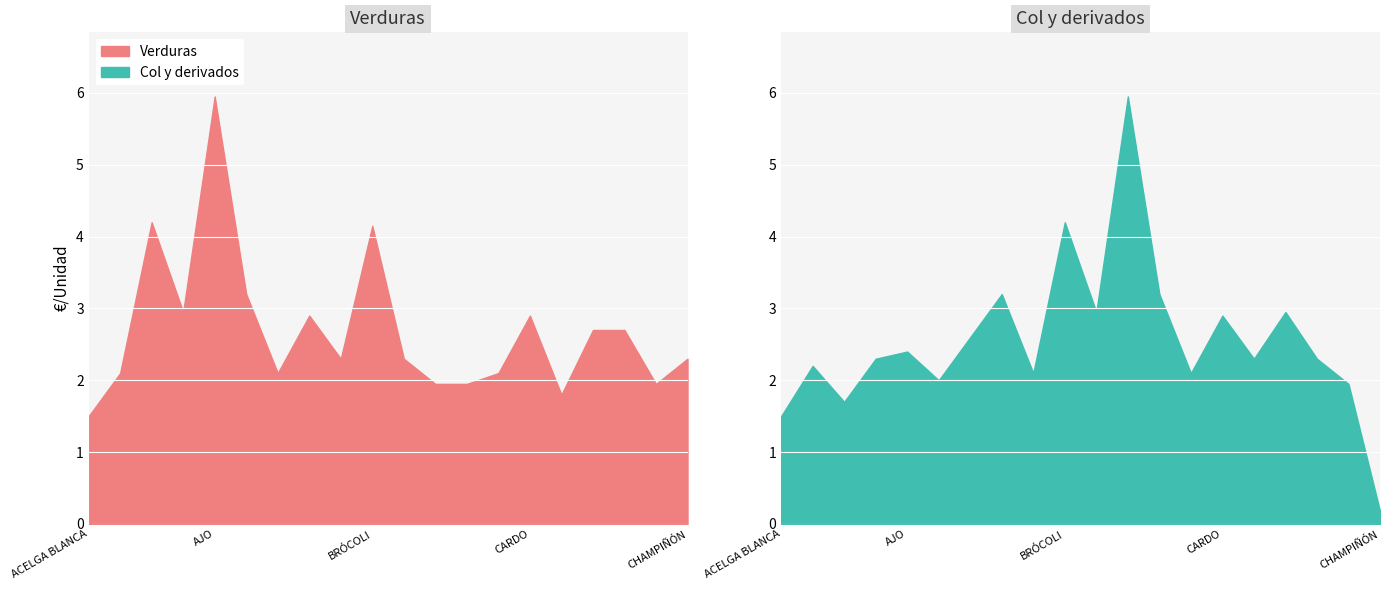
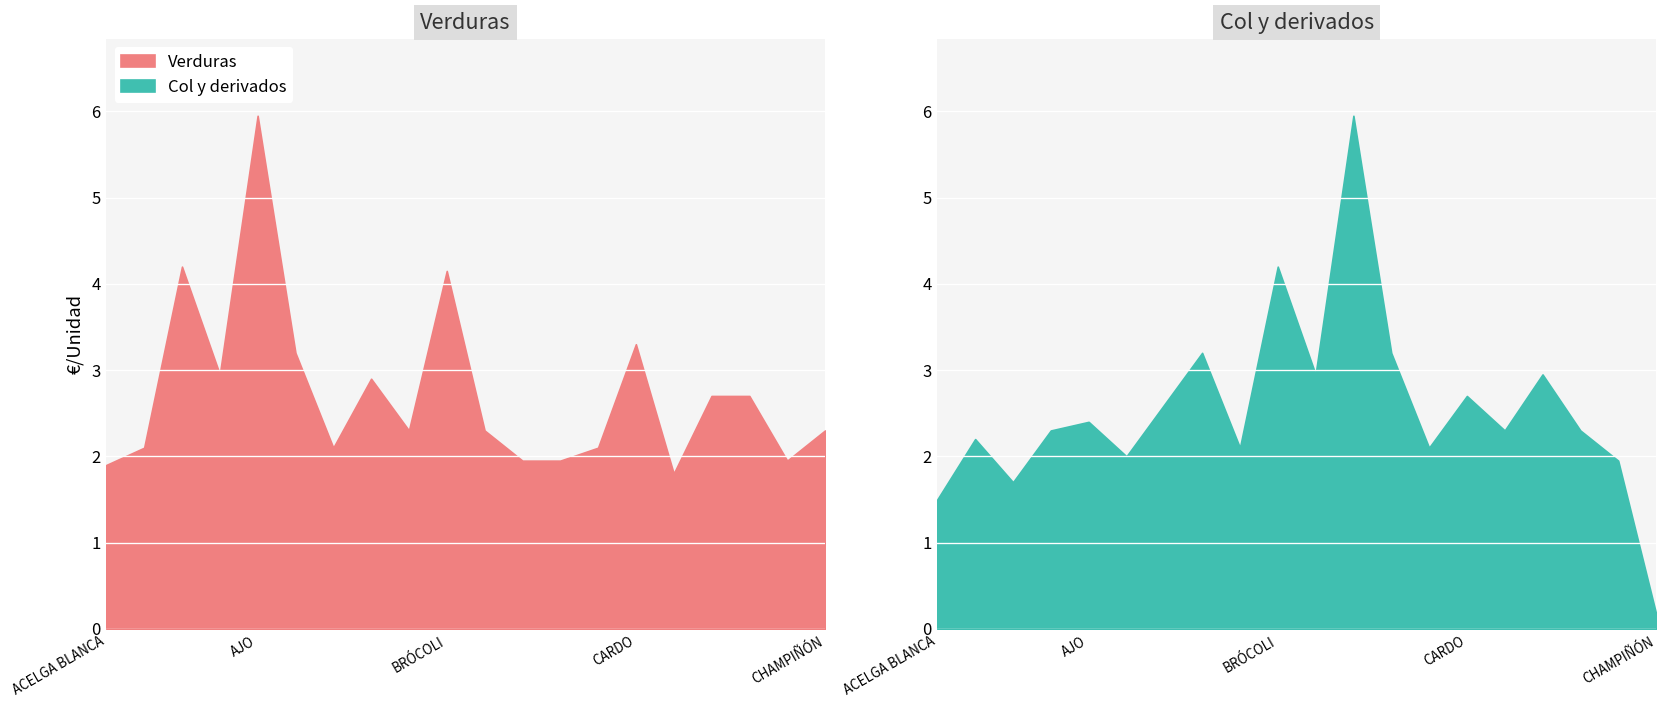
  {
    "Verduras": {
-     "ACELGA BLANCA": 1.5,
+     "ACELGA BLANCA": 1.9,
      "AJO": 6.0,
      "BRÓCOLI": 4.2,
-     "CARDO": 2.9,
+     "CARDO": 3.3,
      "CHAMPIÑÓN": 2.3
    },
    "Col y derivados": {
      "ACELGA BLANCA": 1.5,
      "AJO": 2.4,
      "BRÓCOLI": 4.2,
-     "CARDO": 2.9,
+     "CARDO": 2.7,
      "CHAMPIÑÓN": 0.2
    }
  }
